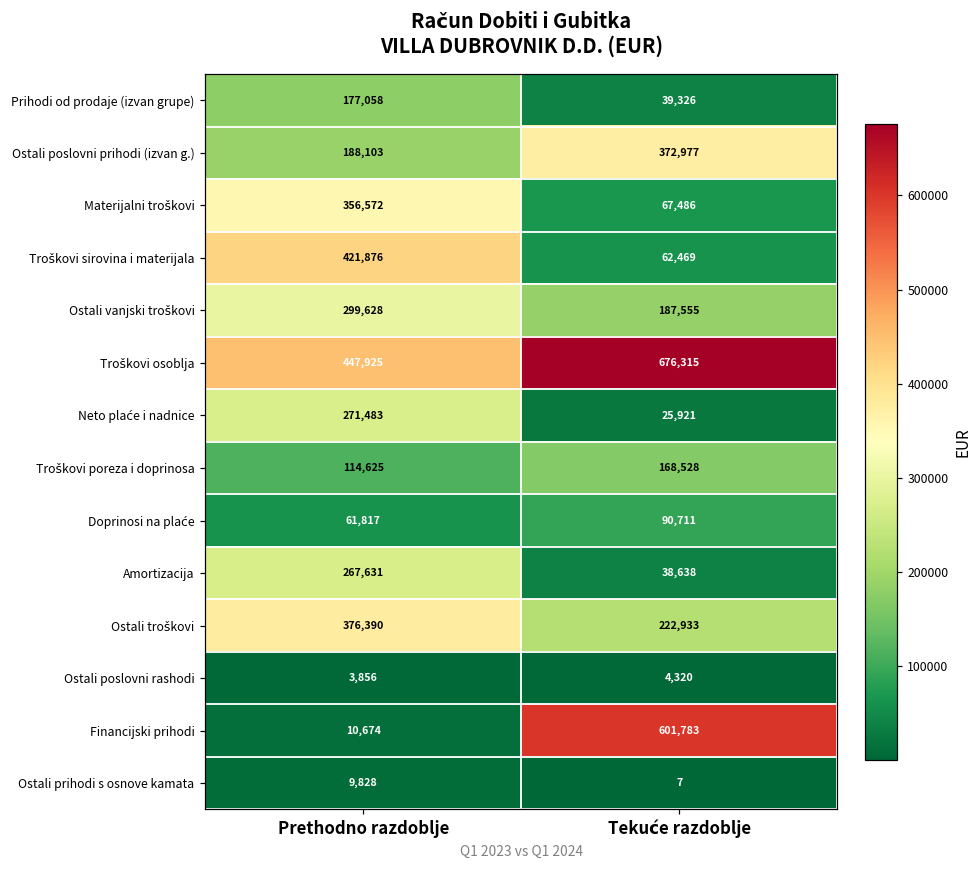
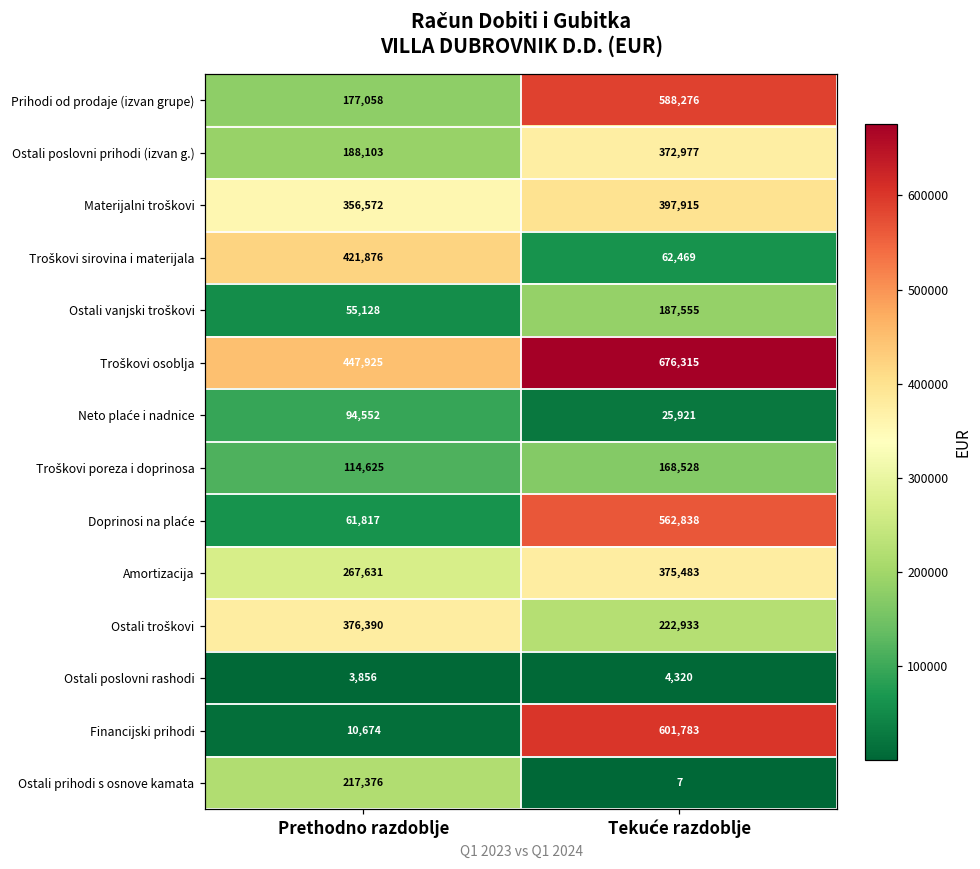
  {
    "Prihodi od prodaje (izvan grupe)": {
      "Prethodno razdoblje": "177,058",
-     "Tekuće razdoblje": "39,326"
+     "Tekuće razdoblje": "588,276"
    },
    "Ostali poslovni prihodi (izvan g.)": {
      "Prethodno razdoblje": "188,103",
      "Tekuće razdoblje": "372,977"
    },
    "Materijalni troškovi": {
      "Prethodno razdoblje": "356,572",
-     "Tekuće razdoblje": "67,486"
+     "Tekuće razdoblje": "397,915"
    },
    "Troškovi sirovina i materijala": {
      "Prethodno razdoblje": "421,876",
      "Tekuće razdoblje": "62,469"
    },
    "Ostali vanjski troškovi": {
-     "Prethodno razdoblje": "299,628",
+     "Prethodno razdoblje": "55,128",
      "Tekuće razdoblje": "187,555"
    },
    "Troškovi osoblja": {
      "Prethodno razdoblje": "447,925",
      "Tekuće razdoblje": "676,315"
    },
    "Neto plaće i nadnice": {
-     "Prethodno razdoblje": "271,483",
+     "Prethodno razdoblje": "94,552",
      "Tekuće razdoblje": "25,921"
    },
    "Troškovi poreza i doprinosa": {
      "Prethodno razdoblje": "114,625",
      "Tekuće razdoblje": "168,528"
    },
    "Doprinosi na plaće": {
      "Prethodno razdoblje": "61,817",
-     "Tekuće razdoblje": "90,711"
+     "Tekuće razdoblje": "562,838"
    },
    "Amortizacija": {
      "Prethodno razdoblje": "267,631",
-     "Tekuće razdoblje": "38,638"
+     "Tekuće razdoblje": "375,483"
    },
    "Ostali troškovi": {
      "Prethodno razdoblje": "376,390",
      "Tekuće razdoblje": "222,933"
    },
    "Ostali poslovni rashodi": {
      "Prethodno razdoblje": "3,856",
      "Tekuće razdoblje": "4,320"
    },
    "Financijski prihodi": {
      "Prethodno razdoblje": "10,674",
      "Tekuće razdoblje": "601,783"
    },
    "Ostali prihodi s osnove kamata": {
-     "Prethodno razdoblje": "9,828",
+     "Prethodno razdoblje": "217,376",
      "Tekuće razdoblje": "7"
    }
  }
